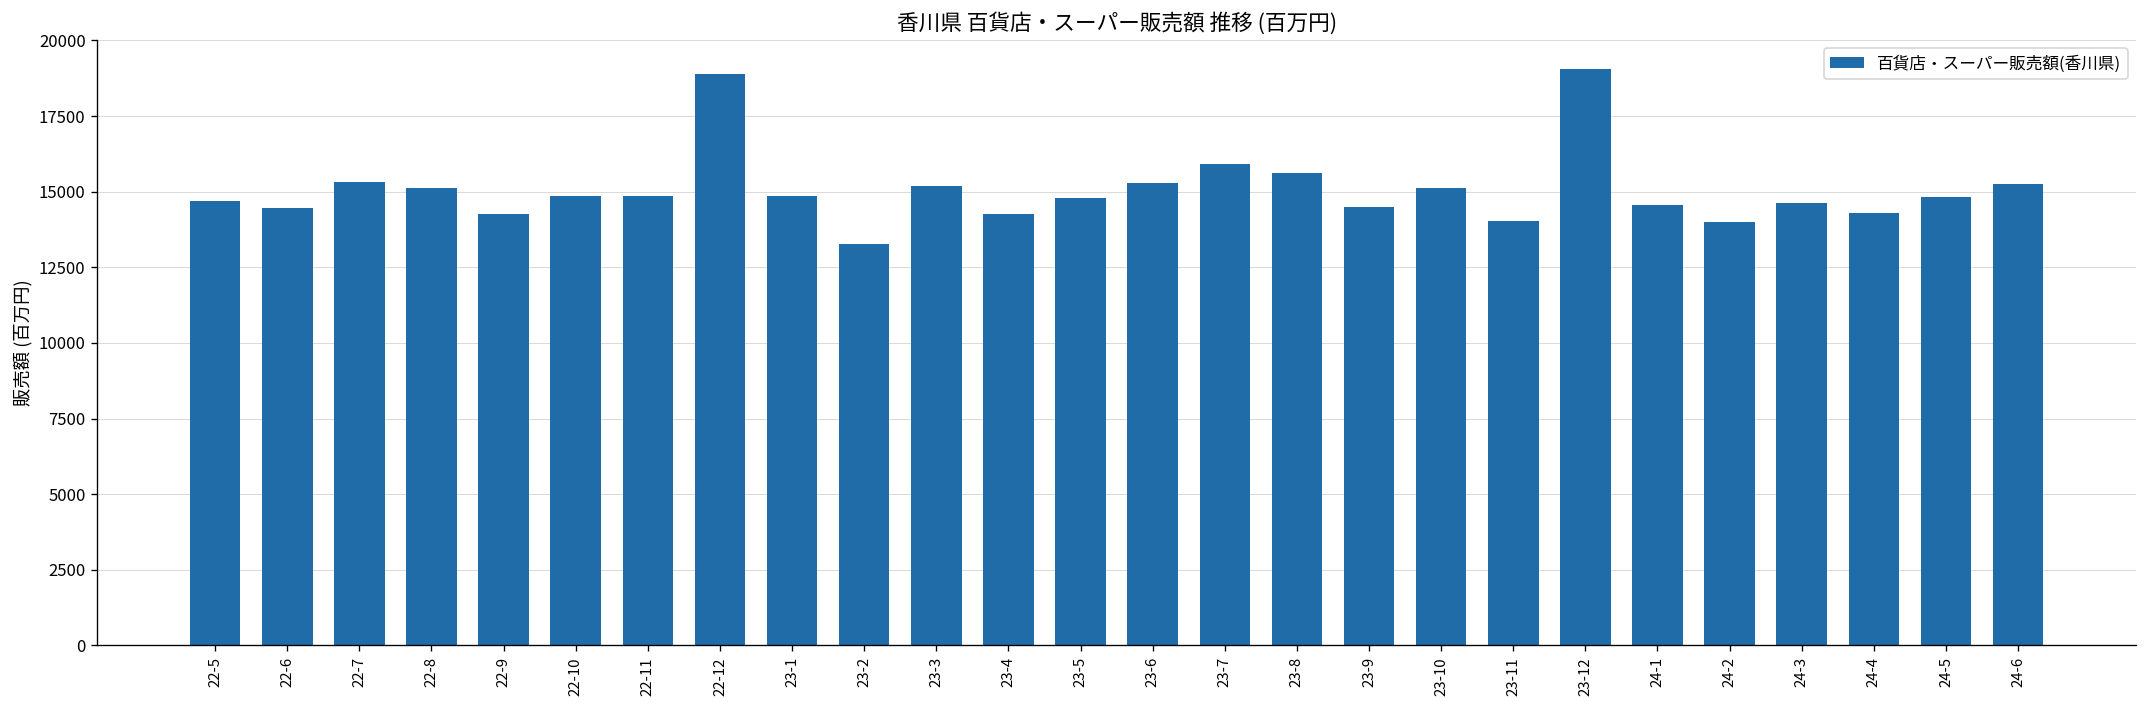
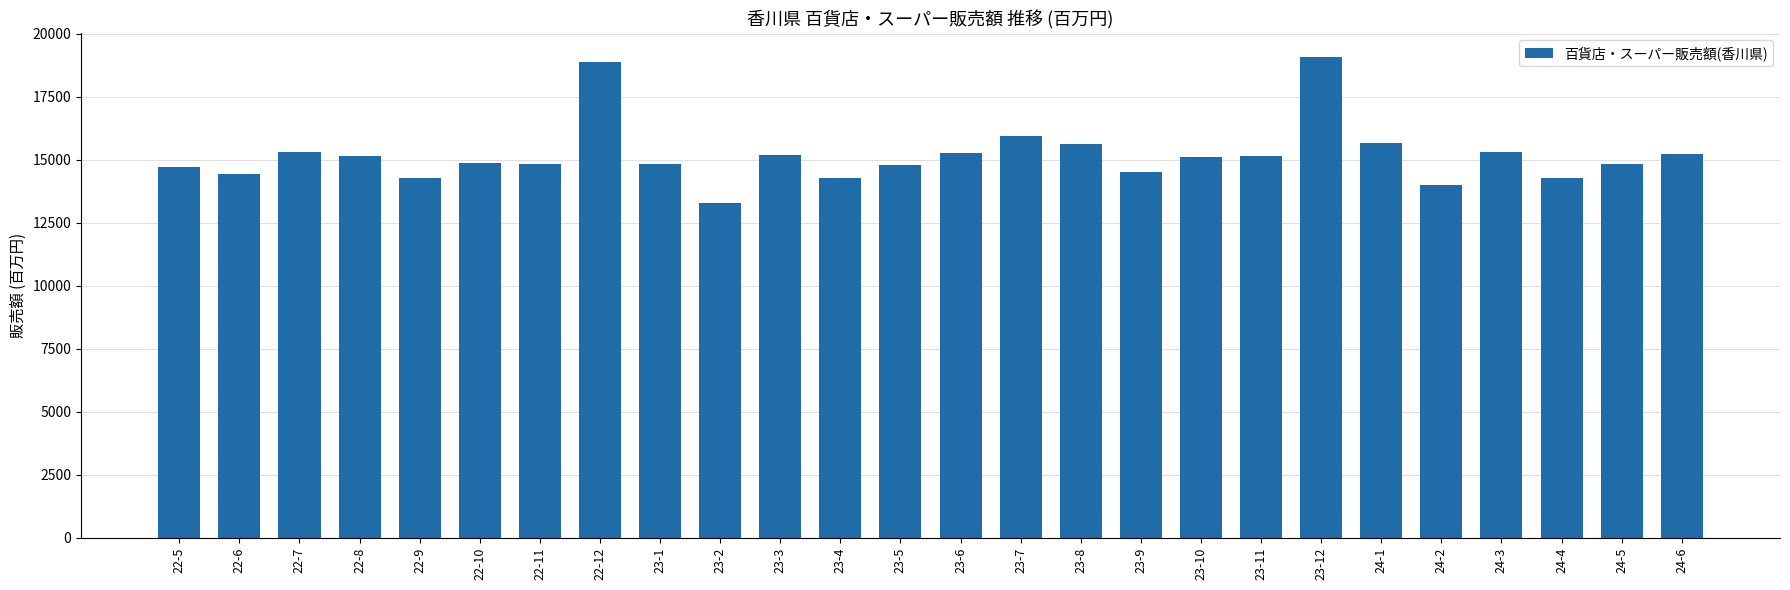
  {
    "22-5": 14700,
    "22-6": 14500,
    "22-7": 15300,
    "22-8": 15100,
    "22-9": 14300,
    "22-10": 14900,
    "22-11": 14800,
    "22-12": 18900,
    "23-1": 14800,
    "23-2": 13300,
    "23-3": 15200,
    "23-4": 14300,
    "23-5": 14800,
    "23-6": 15300,
    "23-7": 15900,
    "23-8": 15600,
    "23-9": 14500,
    "23-10": 15100,
-   "23-11": 14000,
+   "23-11": 15200,
    "23-12": 19100,
-   "24-1": 14600,
+   "24-1": 15700,
    "24-2": 14000,
-   "24-3": 14600,
+   "24-3": 15300,
    "24-4": 14300,
    "24-5": 14800,
    "24-6": 15200
  }
